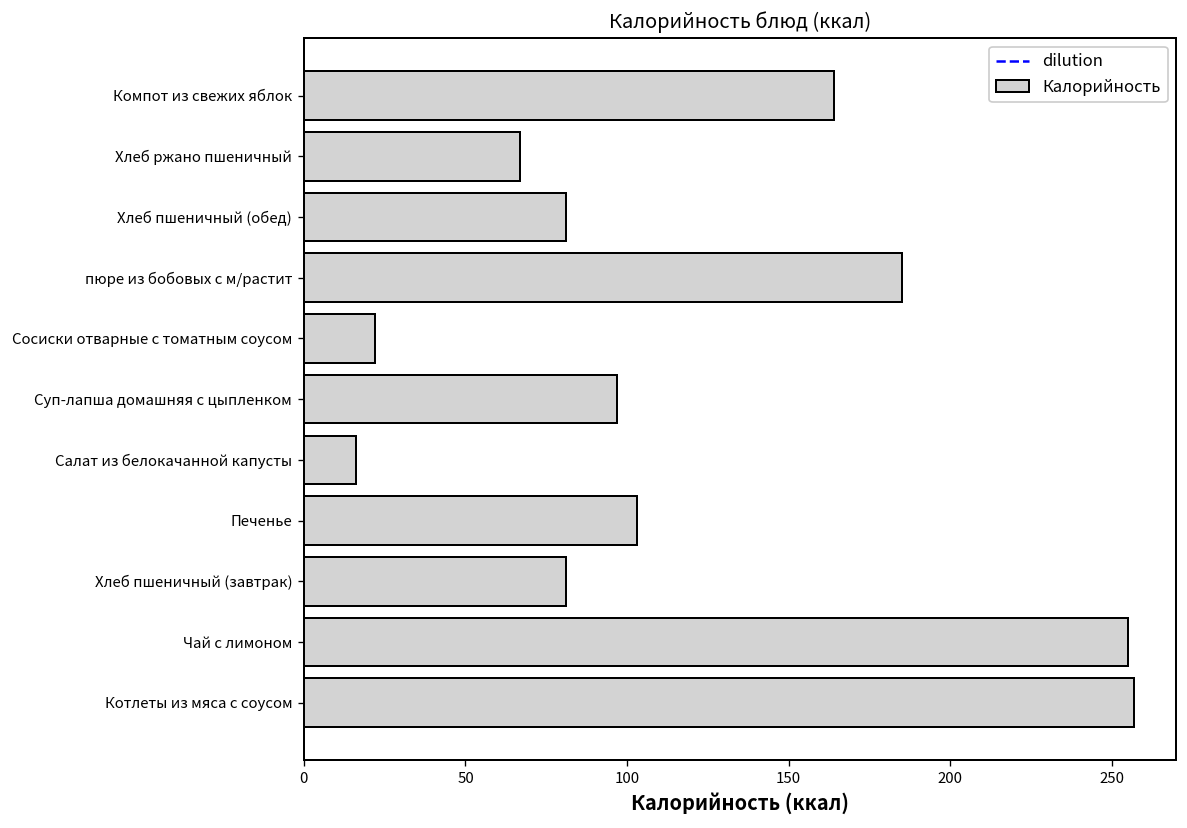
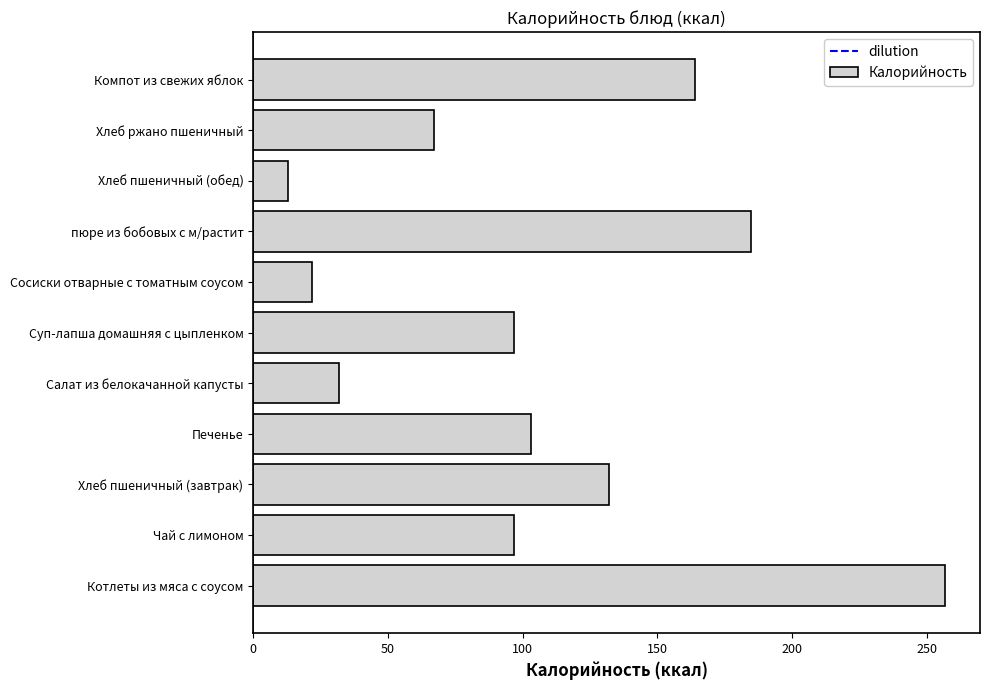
  {
    "Компот из свежих яблок": 164,
    "Хлеб ржано пшеничный": 67,
-   "Хлеб пшеничный (обед)": 81,
+   "Хлеб пшеничный (обед)": 13,
    "пюре из бобовых с м/растит": 185,
    "Сосиски отварные с томатным соусом": 22,
    "Суп-лапша домашняя с цыпленком": 97,
-   "Салат из белокачанной капусты": 16,
+   "Салат из белокачанной капусты": 32,
    "Печенье": 103,
-   "Хлеб пшеничный (завтрак)": 81,
-   "Чай с лимоном": 255,
+   "Хлеб пшеничный (завтрак)": 132,
+   "Чай с лимоном": 97,
    "Котлеты из мяса с соусом": 257
  }
